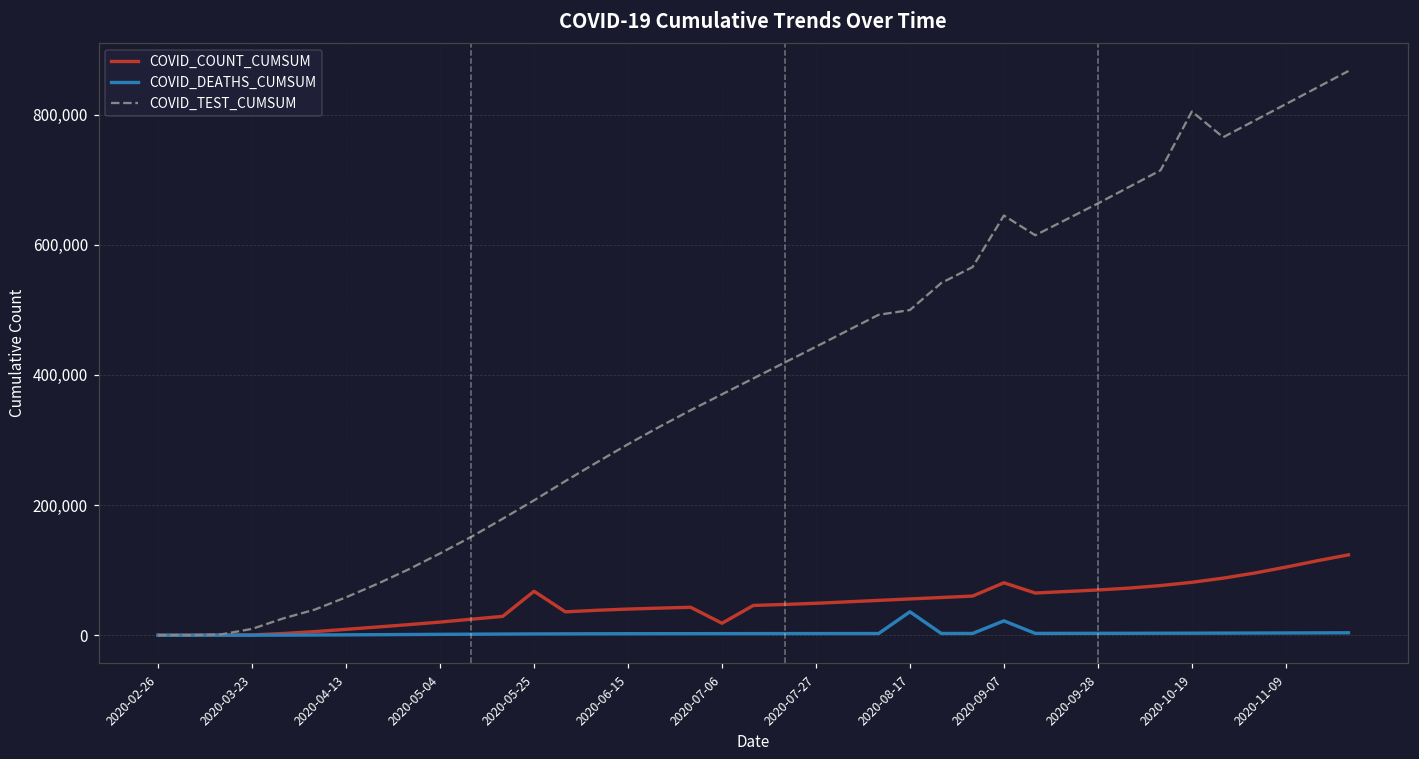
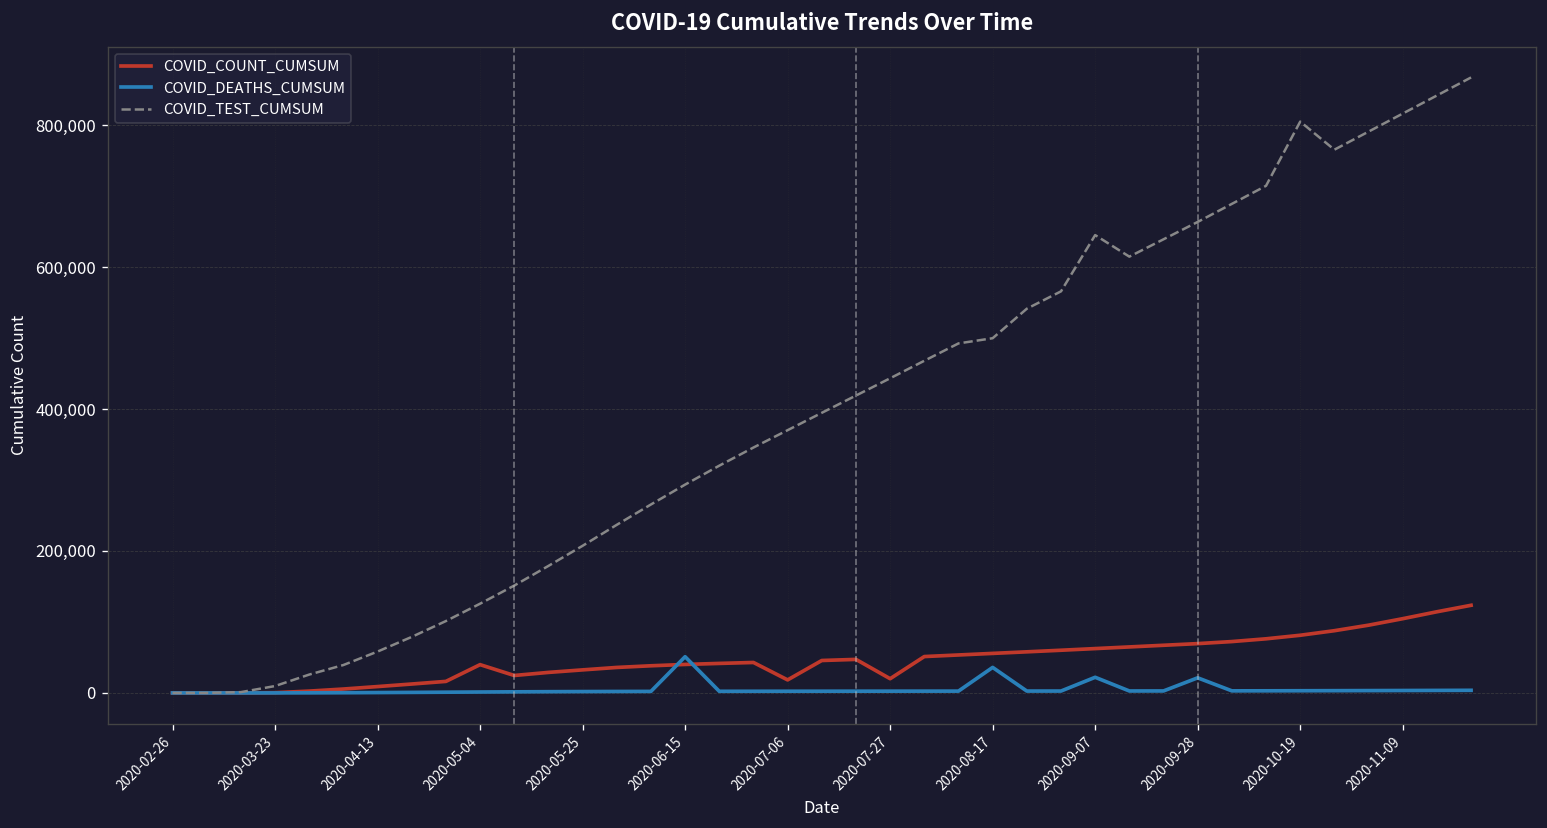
  {
    "COVID_COUNT_CUMSUM": {
      "2020-04-13": "10,000",
-     "2020-05-04": "20,000",
-     "2020-05-25": "70,000",
+     "2020-05-04": "40,000",
+     "2020-05-25": "30,000",
      "2020-06-15": "40,000",
      "2020-07-06": "20,000",
-     "2020-07-27": "50,000",
+     "2020-07-27": "20,000",
      "2020-08-17": "60,000",
-     "2020-09-07": "80,000",
+     "2020-09-07": "60,000",
      "2020-09-28": "70,000",
      "2020-10-19": "80,000",
      "2020-11-09": "100,000"
    },
    "COVID_DEATHS_CUMSUM": {
      "2020-04-13": "0",
      "2020-05-04": "0",
      "2020-05-25": "0",
-     "2020-06-15": "0",
+     "2020-06-15": "50,000",
      "2020-07-06": "0",
      "2020-07-27": "0",
      "2020-08-17": "40,000",
      "2020-09-07": "20,000",
-     "2020-09-28": "0",
+     "2020-09-28": "20,000",
      "2020-10-19": "0",
      "2020-11-09": "0"
    },
    "COVID_TEST_CUMSUM": {
      "2020-03-23": "10,000",
      "2020-04-13": "60,000",
      "2020-05-04": "130,000",
      "2020-05-25": "210,000",
      "2020-06-15": "290,000",
      "2020-07-06": "370,000",
      "2020-07-27": "440,000",
      "2020-08-17": "500,000",
      "2020-09-07": "640,000",
      "2020-09-28": "660,000",
      "2020-10-19": "800,000",
      "2020-11-09": "820,000"
    }
  }
